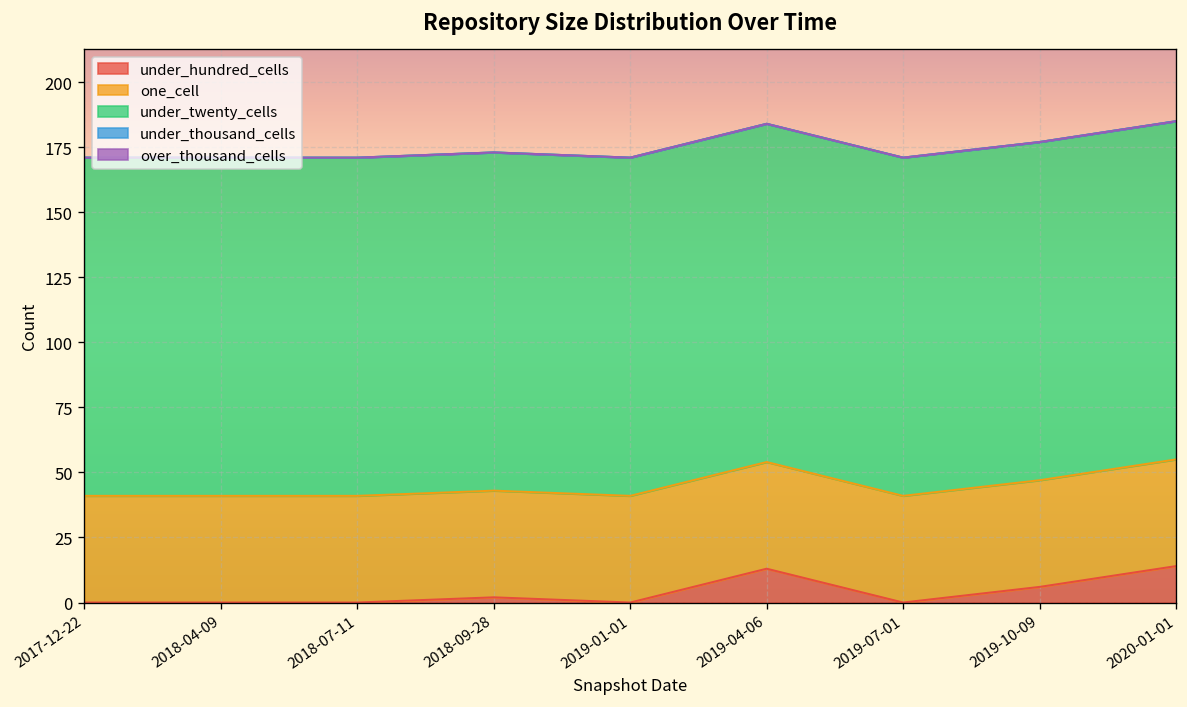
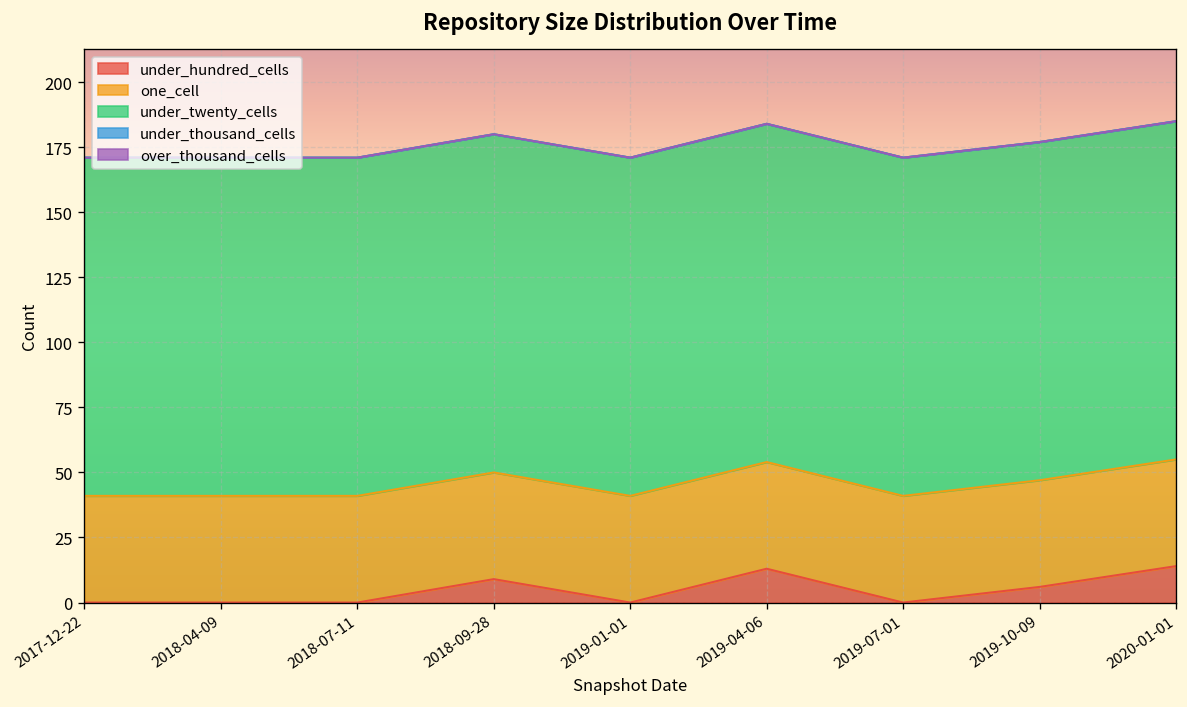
  {
    "under_hundred_cells": {
      "2017-12-22": 0,
      "2018-04-09": 0,
      "2018-07-11": 0,
-     "2018-09-28": 2,
+     "2018-09-28": 9,
      "2019-01-01": 0,
      "2019-04-06": 13,
      "2019-07-01": 0,
      "2019-10-09": 6,
      "2020-01-01": 14
    },
    "one_cell": {
      "2017-12-22": 41,
      "2018-04-09": 41,
      "2018-07-11": 41,
      "2018-09-28": 41,
      "2019-01-01": 41,
      "2019-04-06": 41,
      "2019-07-01": 41,
      "2019-10-09": 41,
      "2020-01-01": 41
    }
  }
